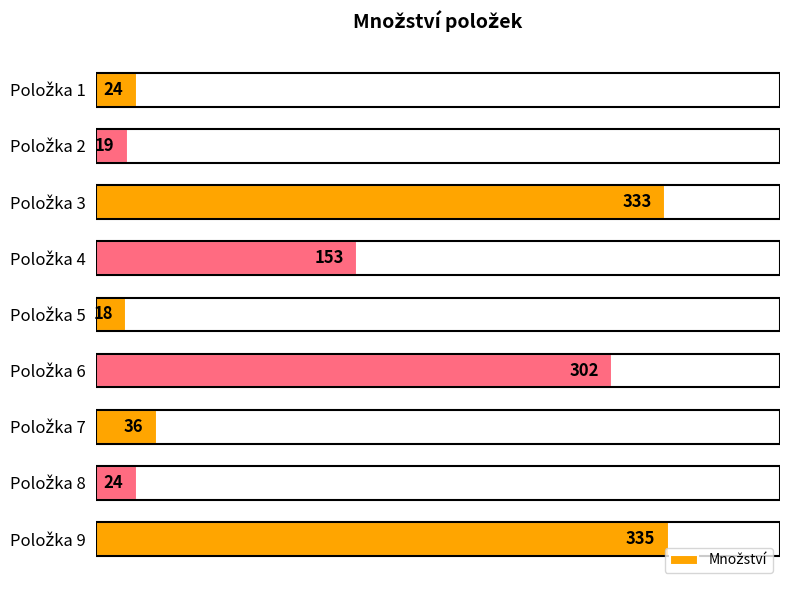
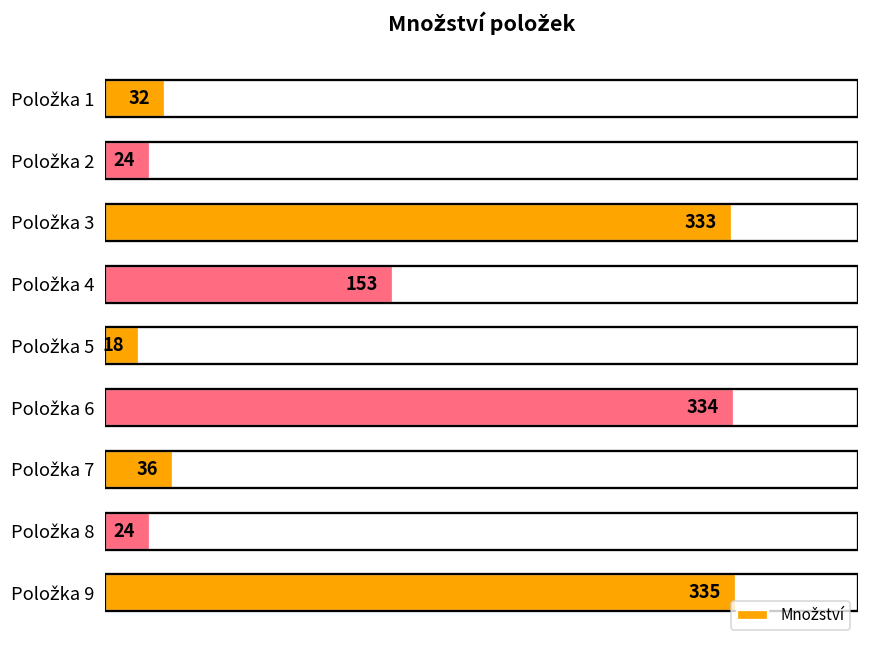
  {
-   "Položka 1": 24,
-   "Položka 2": 19,
+   "Položka 1": 32,
+   "Položka 2": 24,
    "Položka 3": 333,
    "Položka 4": 153,
    "Položka 5": 18,
-   "Položka 6": 302,
+   "Položka 6": 334,
    "Položka 7": 36,
    "Položka 8": 24,
    "Položka 9": 335
  }
